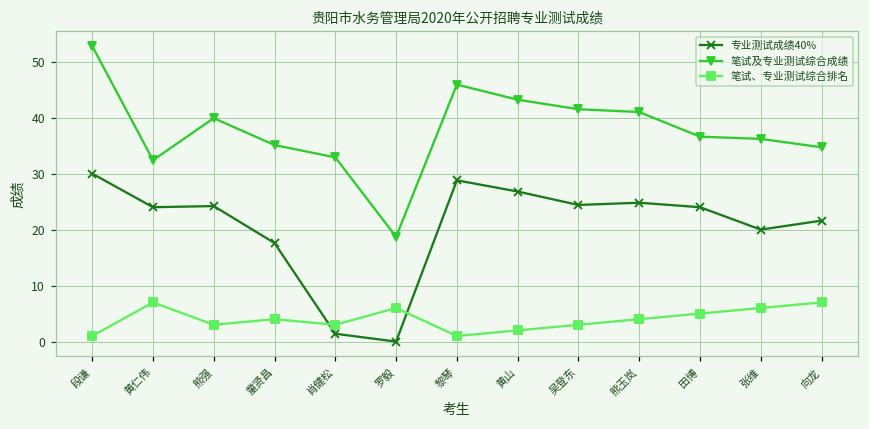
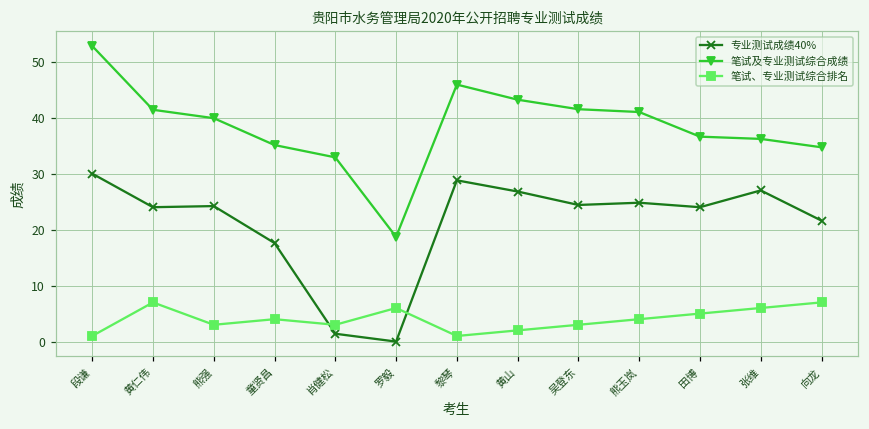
  {
    "专业测试成绩40%": {
      "段谦": 30,
      "黄仁伟": 24,
      "熊强": 24,
      "童贤昌": 18,
      "肖健松": 1,
      "罗毅": 0,
      "黎琴": 29,
      "黄山": 27,
      "吴登东": 24,
      "熊玉岚": 25,
      "田博": 24,
-     "张维": 20,
+     "张维": 27,
      "向龙": 22
    },
    "笔试及专业测试综合成绩": {
      "段谦": 53,
-     "黄仁伟": 32,
+     "黄仁伟": 41,
      "熊强": 40,
      "童贤昌": 35,
      "肖健松": 33,
      "罗毅": 19,
      "黎琴": 46,
      "黄山": 43,
      "吴登东": 42,
      "熊玉岚": 41,
      "田博": 37,
      "张维": 36,
      "向龙": 35
    },
    "笔试、专业测试综合排名": {
      "段谦": 1,
      "黄仁伟": 7,
      "熊强": 3,
      "童贤昌": 4,
      "肖健松": 3,
      "罗毅": 6,
      "黎琴": 1,
      "黄山": 2,
      "吴登东": 3,
      "熊玉岚": 4,
      "田博": 5,
      "张维": 6,
      "向龙": 7
    }
  }
